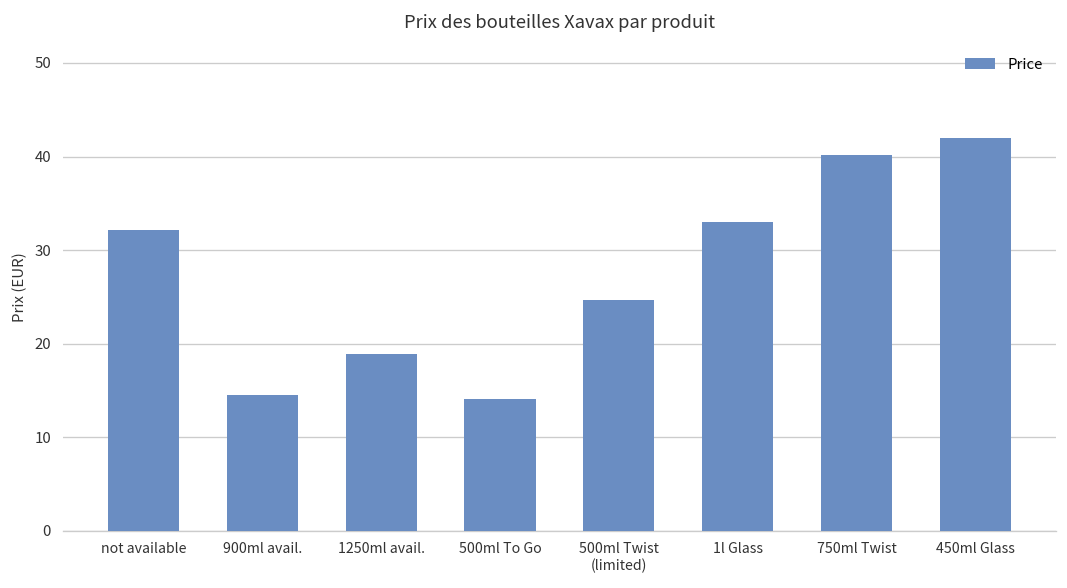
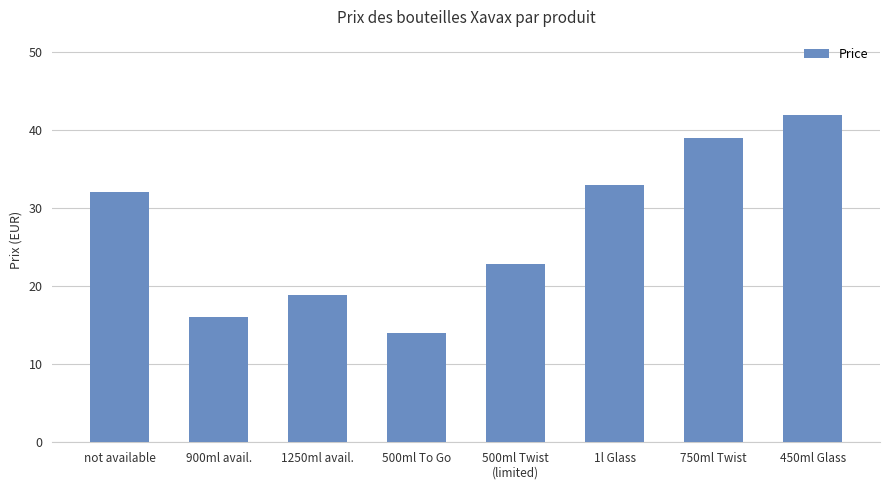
  {
    "not available": 32,
-   "900ml avail.": 15,
+   "900ml avail.": 16,
    "1250ml avail.": 19,
    "500ml To Go": 14,
-   "500ml Twist (limited)": 25,
+   "500ml Twist (limited)": 23,
    "1l Glass": 33,
-   "750ml Twist": 40,
+   "750ml Twist": 39,
    "450ml Glass": 42
  }
